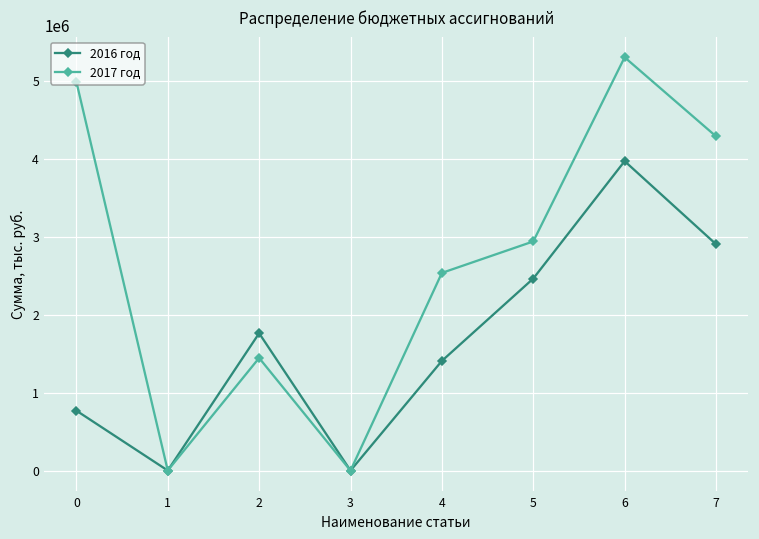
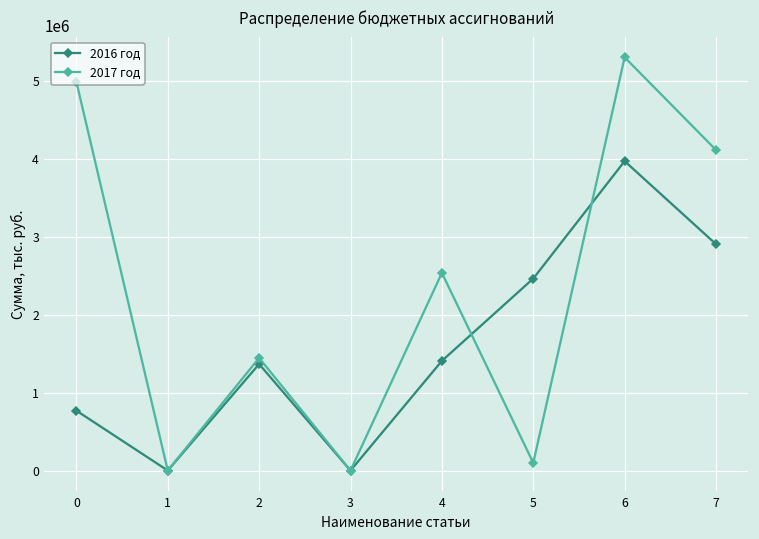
  {
    "2016 год": {
      "0": 800000,
-     "2": 1800000,
+     "2": 1400000,
      "4": 1400000,
      "5": 2500000,
      "6": 4000000,
      "7": 2900000
    },
    "2017 год": {
      "0": 5000000,
      "2": 1400000,
      "4": 2500000,
-     "5": 2900000,
+     "5": 100000,
      "6": 5300000,
-     "7": 4300000
+     "7": 4100000
    }
  }
